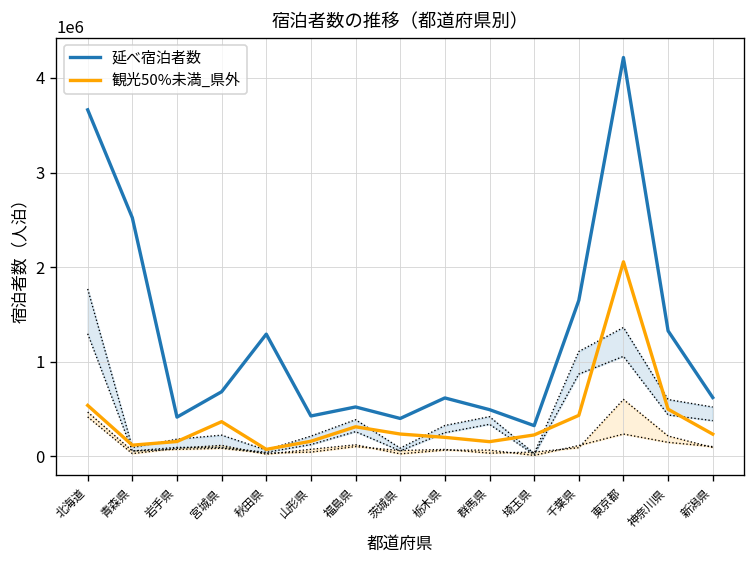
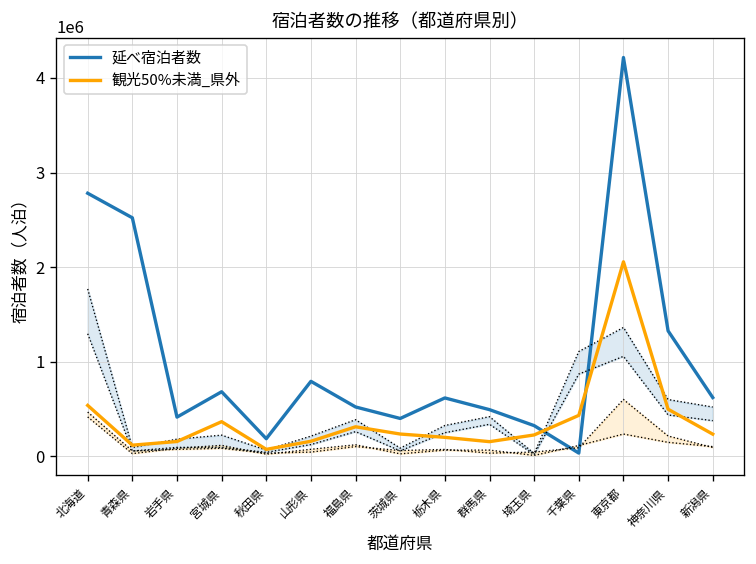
  {
    "延べ宿泊者数": {
-     "北海道": 3700000,
+     "北海道": 2800000,
      "青森県": 2500000,
      "岩手県": 400000,
      "宮城県": 700000,
-     "秋田県": 1300000,
-     "山形県": 400000,
+     "秋田県": 200000,
+     "山形県": 800000,
      "福島県": 500000,
      "茨城県": 400000,
      "栃木県": 600000,
      "群馬県": 500000,
      "埼玉県": 300000,
-     "千葉県": 1600000,
+     "千葉県": 0,
      "東京都": 4200000,
      "神奈川県": 1300000,
      "新潟県": 600000
    }
  }
